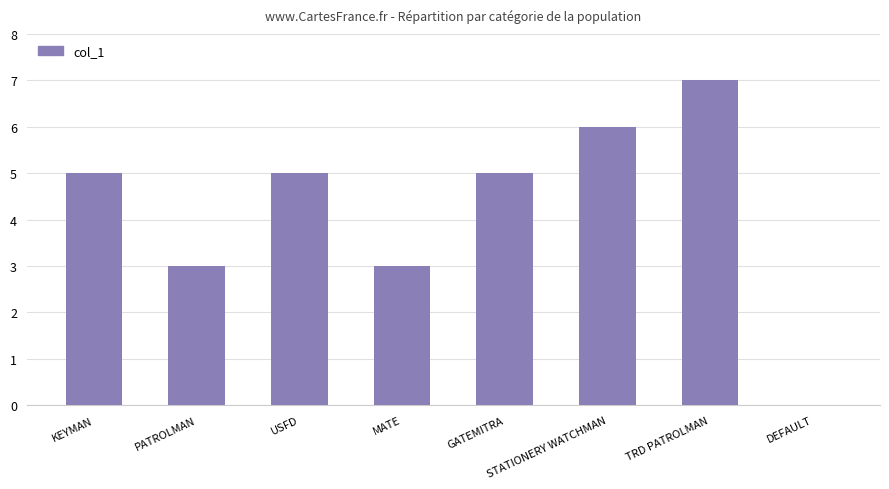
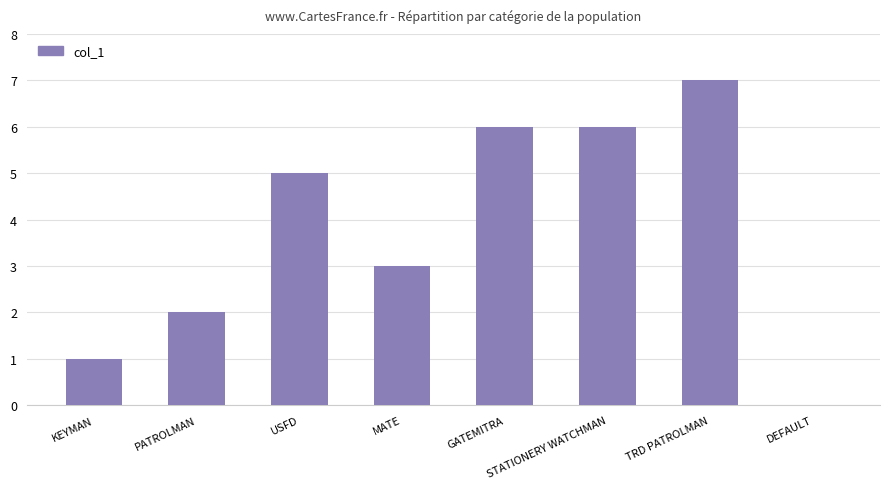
  {
-   "KEYMAN": 5,
-   "PATROLMAN": 3,
+   "KEYMAN": 1,
+   "PATROLMAN": 2,
    "USFD": 5,
    "MATE": 3,
-   "GATEMITRA": 5,
+   "GATEMITRA": 6,
    "STATIONERY WATCHMAN": 6,
    "TRD PATROLMAN": 7,
    "DEFAULT": 0
  }
